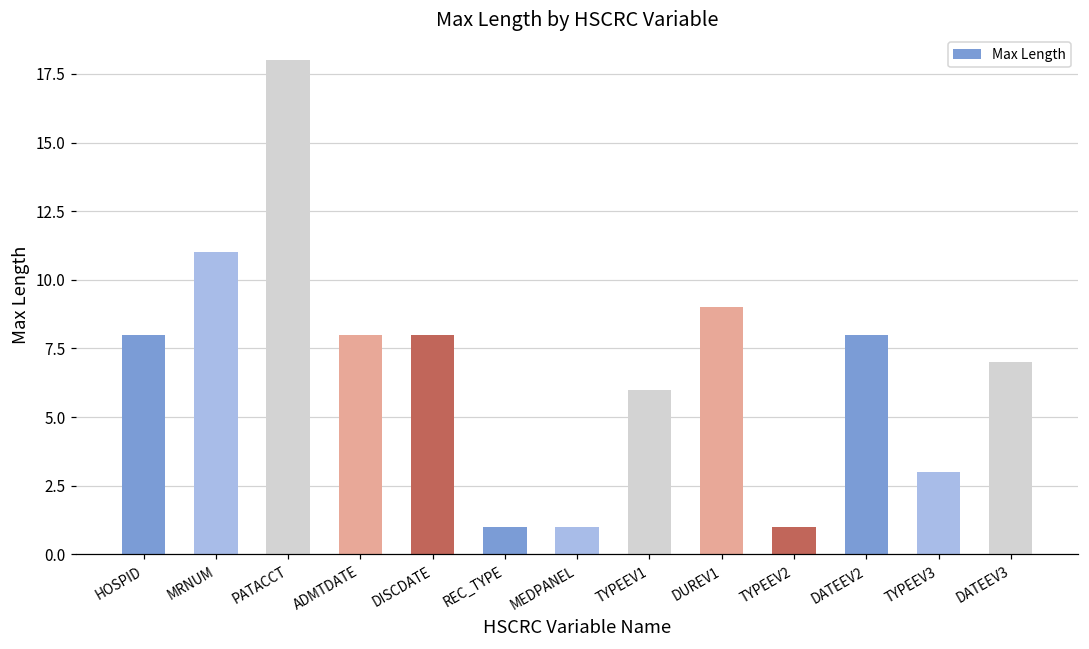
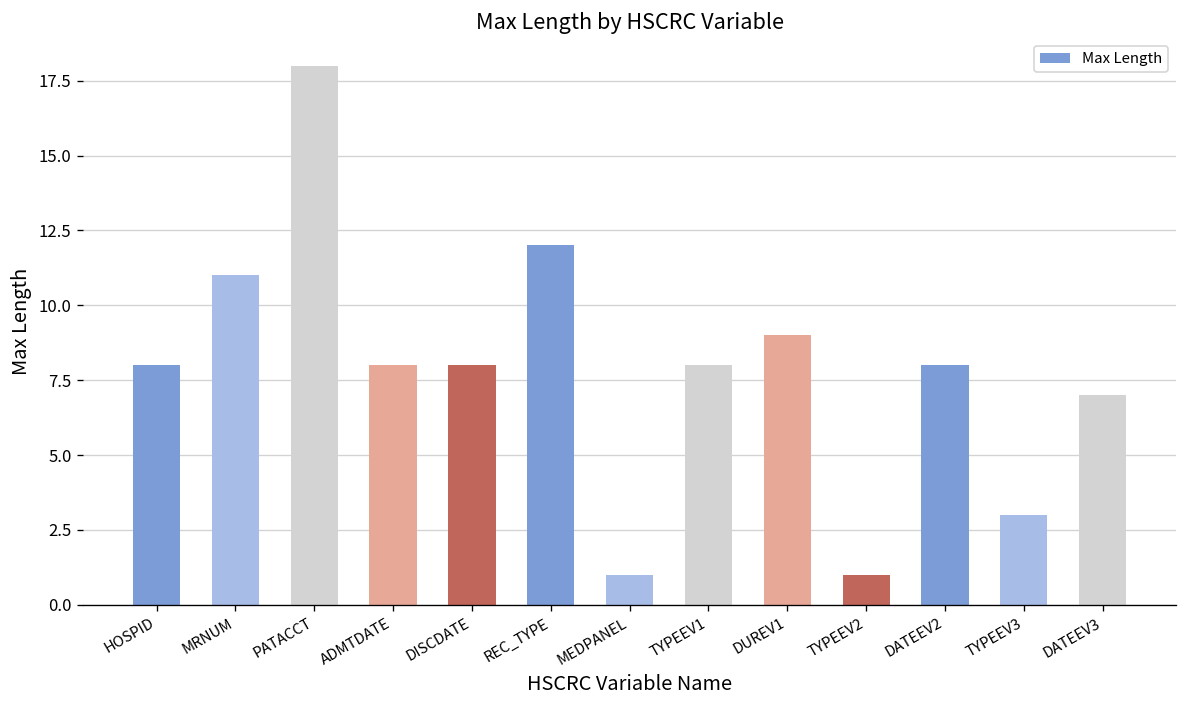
  {
    "HOSPID": 8,
    "MRNUM": 11,
    "PATACCT": 18,
    "ADMTDATE": 8,
    "DISCDATE": 8,
-   "REC_TYPE": 1,
+   "REC_TYPE": 12,
    "MEDPANEL": 1,
-   "TYPEEV1": 6,
+   "TYPEEV1": 8,
    "DUREV1": 9,
    "TYPEEV2": 1,
    "DATEEV2": 8,
    "TYPEEV3": 3,
    "DATEEV3": 7
  }
